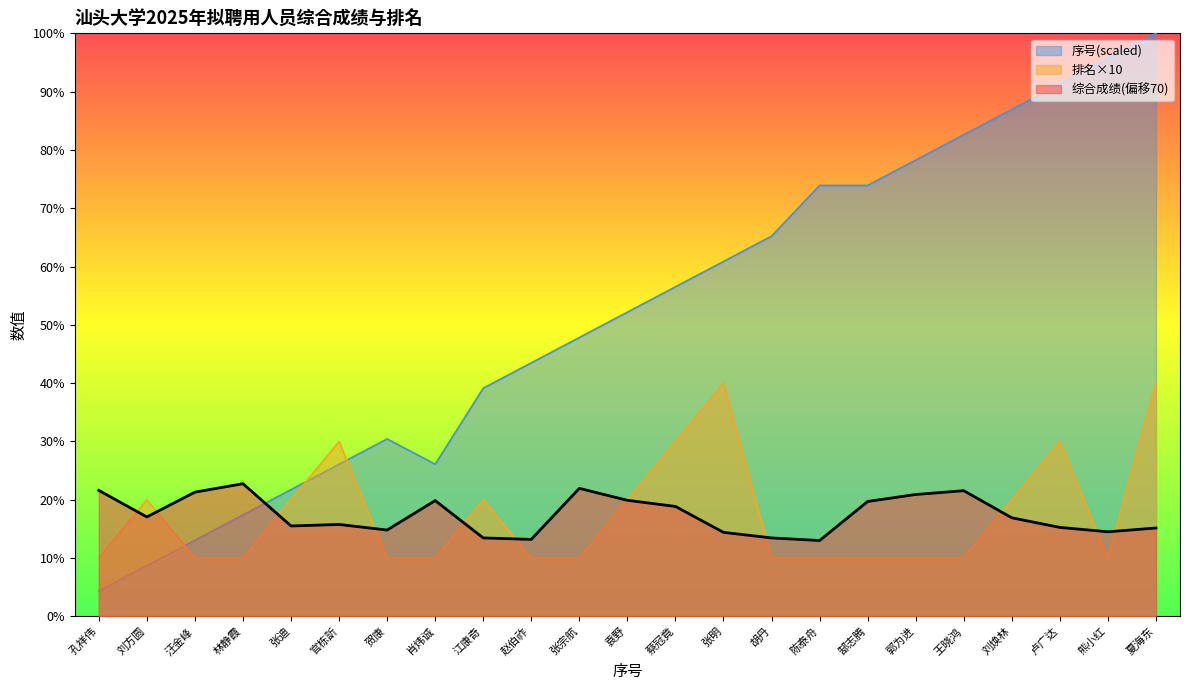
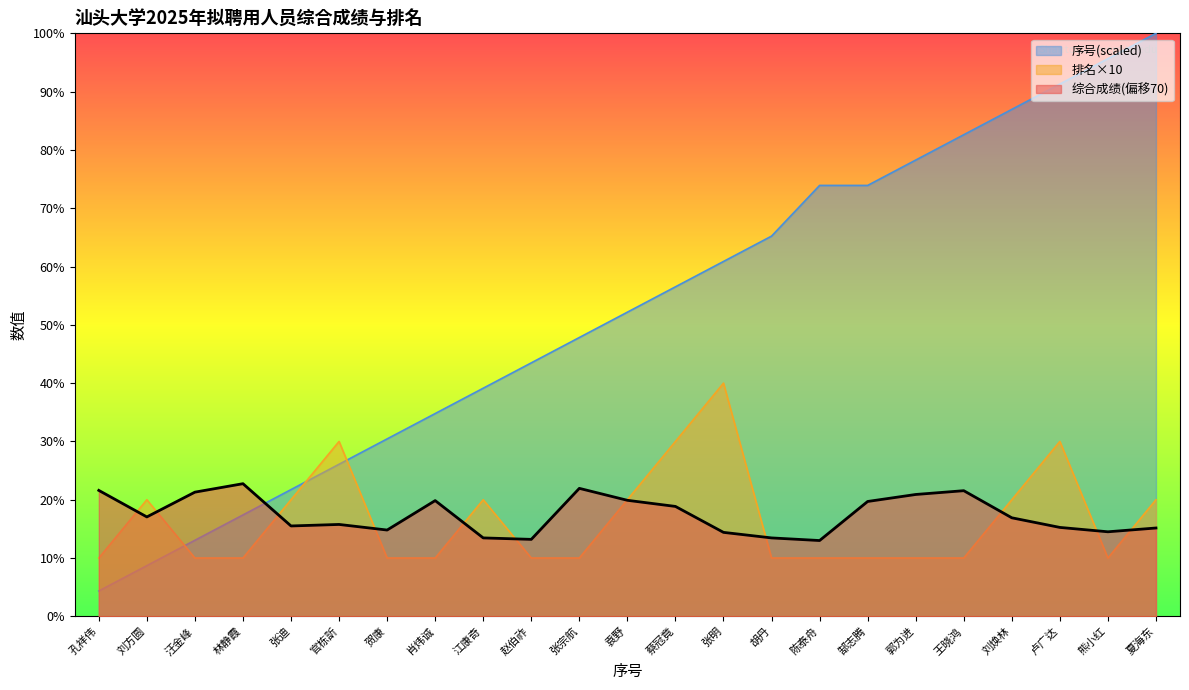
  {
    "序号(scaled)": {
      "孔祥伟": "4%",
      "刘方圆": "9%",
      "汪金峰": "13%",
      "林静霞": "17%",
      "张迪": "22%",
      "官栋訢": "26%",
      "贺康": "30%",
-     "肖炜诚": "26%",
+     "肖炜诚": "35%",
      "江康奇": "39%",
      "赵伯祚": "43%",
      "张宗航": "48%",
      "袁野": "52%",
      "蔡冠竟": "57%",
      "张明": "61%",
      "胡丹": "65%",
      "陈泰舟": "74%",
      "郜志腾": "74%",
      "郭为进": "78%",
      "王晓鸿": "83%",
      "刘焕林": "87%",
      "夏海东": "100%"
    },
    "排名×10": {
      "孔祥伟": "10%",
      "刘方圆": "20%",
      "汪金峰": "10%",
      "林静霞": "10%",
      "张迪": "20%",
      "官栋訢": "30%",
      "贺康": "10%",
      "肖炜诚": "10%",
      "江康奇": "20%",
      "赵伯祚": "10%",
      "张宗航": "10%",
      "蔡冠竟": "30%",
      "张明": "40%",
      "胡丹": "10%",
      "陈泰舟": "10%",
      "郜志腾": "10%",
      "郭为进": "10%",
      "王晓鸿": "10%",
      "刘焕林": "20%",
      "卢广达": "30%",
      "熊小红": "10%",
-     "夏海东": "40%"
+     "夏海东": "20%"
    },
    "综合成绩(偏移70)": {
      "孔祥伟": "22%",
      "刘方圆": "17%",
      "汪金峰": "21%",
      "林静霞": "23%",
      "张迪": "16%",
      "官栋訢": "16%",
      "贺康": "15%",
      "肖炜诚": "20%",
      "江康奇": "13%",
      "赵伯祚": "13%",
      "张宗航": "22%",
      "蔡冠竟": "19%",
      "张明": "14%",
      "胡丹": "13%",
      "陈泰舟": "13%",
      "郜志腾": "20%",
      "郭为进": "21%",
      "王晓鸿": "22%",
      "刘焕林": "17%",
      "卢广达": "15%",
      "熊小红": "15%",
      "夏海东": "15%"
    }
  }
